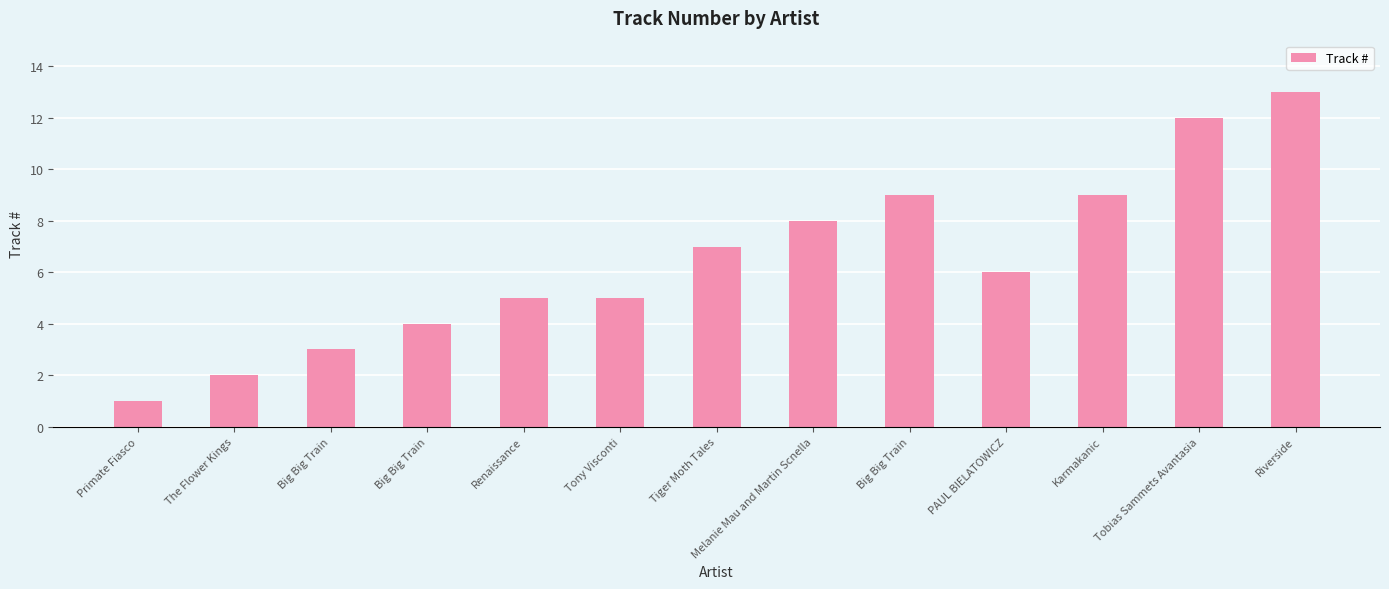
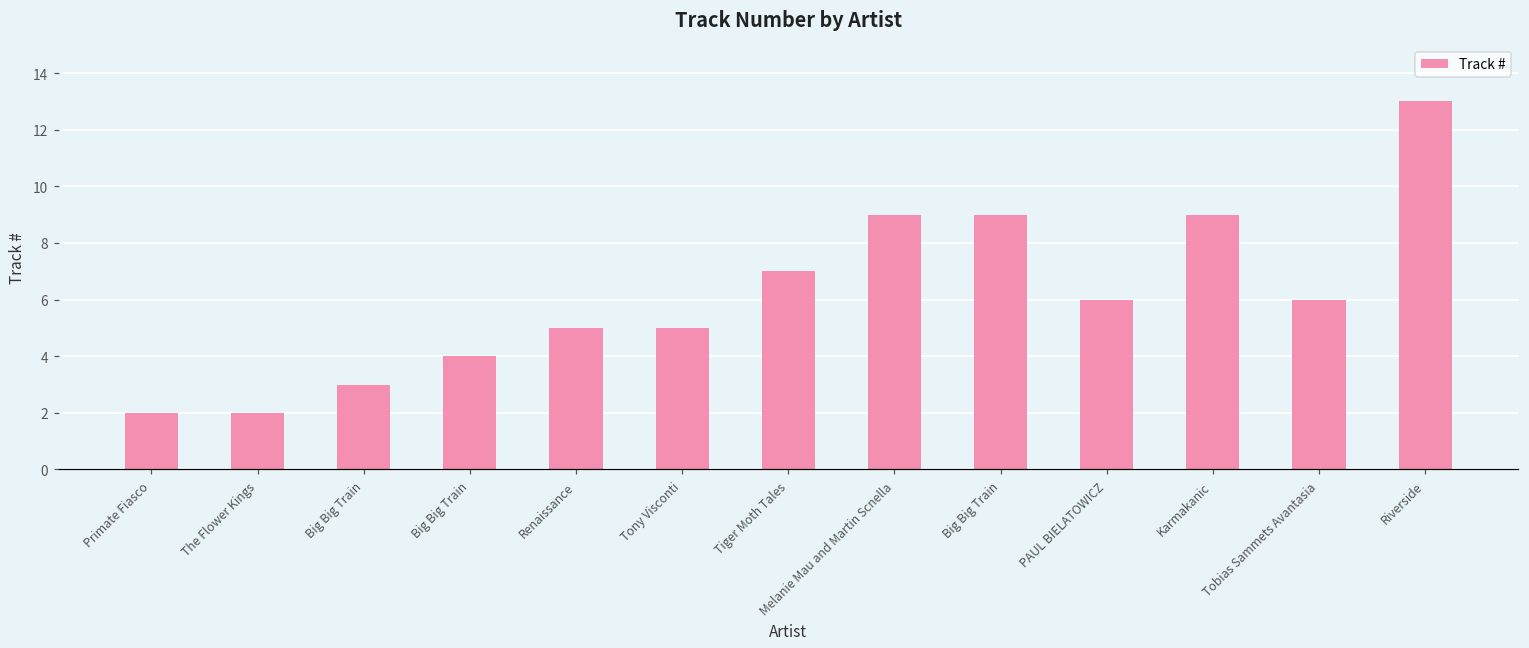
  {
-   "Primate Fiasco": 1,
+   "Primate Fiasco": 2,
    "The Flower Kings": 2,
    "Renaissance": 5,
    "Tony Visconti": 5,
    "Tiger Moth Tales": 7,
-   "Melanie Mau and Martin Scnella": 8,
+   "Melanie Mau and Martin Scnella": 9,
    "PAUL BIELATOWICZ": 6,
    "Karmakanic": 9,
-   "Tobias Sammets Avantasia": 12,
+   "Tobias Sammets Avantasia": 6,
    "Riverside": 13
  }
